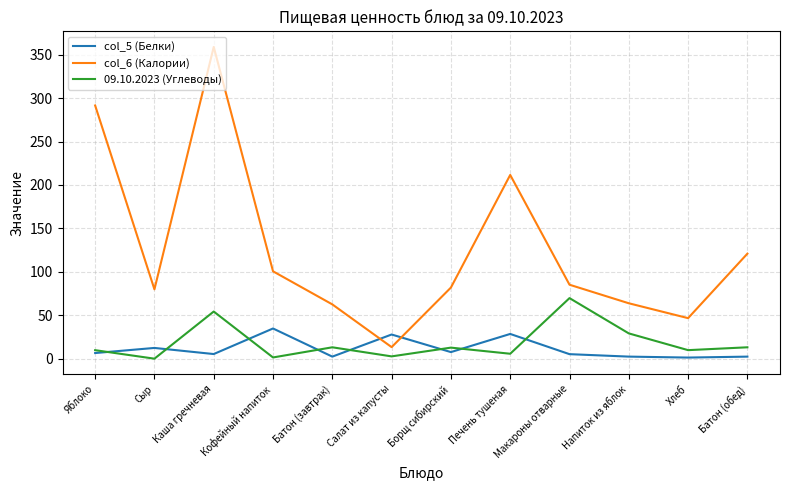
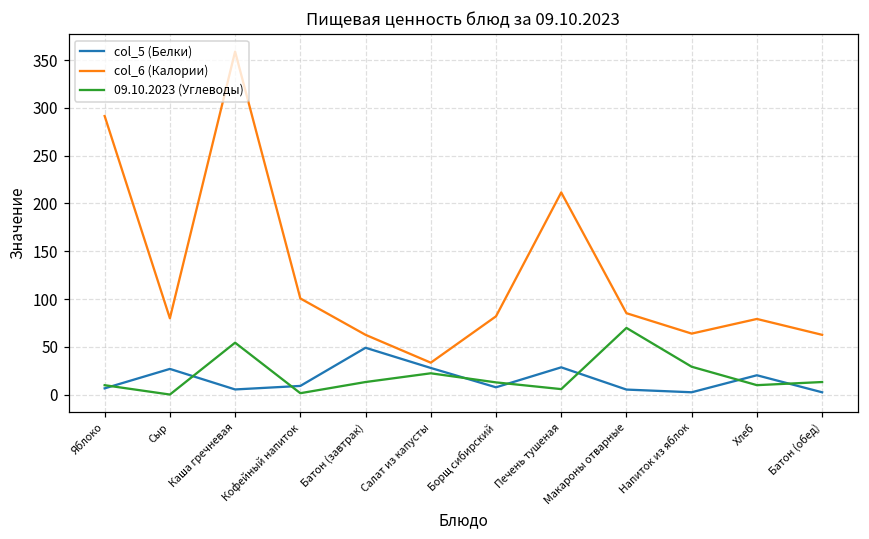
  {
    "col_5 (Белки)": {
      "Яблоко": 10,
-     "Сыр": 10,
+     "Сыр": 30,
      "Каша гречневая": 10,
-     "Кофейный напиток": 30,
-     "Батон (завтрак)": 0,
+     "Кофейный напиток": 10,
+     "Батон (завтрак)": 50,
      "Салат из капусты": 30,
      "Борщ сибирский": 10,
      "Печень тушеная": 30,
      "Макароны отварные": 10,
      "Напиток из яблок": 0,
-     "Хлеб": 0,
+     "Хлеб": 20,
      "Батон (обед)": 0
    },
    "col_6 (Калории)": {
      "Яблоко": 290,
      "Сыр": 80,
      "Кофейный напиток": 100,
      "Батон (завтрак)": 60,
-     "Салат из капусты": 10,
+     "Салат из капусты": 30,
      "Борщ сибирский": 80,
      "Печень тушеная": 210,
      "Макароны отварные": 90,
      "Напиток из яблок": 60,
-     "Хлеб": 50,
-     "Батон (обед)": 120
+     "Хлеб": 80,
+     "Батон (обед)": 60
    },
    "09.10.2023 (Углеводы)": {
      "Яблоко": 10,
      "Сыр": 0,
      "Каша гречневая": 50,
      "Кофейный напиток": 0,
      "Батон (завтрак)": 10,
-     "Салат из капусты": 0,
+     "Салат из капусты": 20,
      "Борщ сибирский": 10,
      "Печень тушеная": 10,
      "Макароны отварные": 70,
      "Напиток из яблок": 30,
      "Хлеб": 10,
      "Батон (обед)": 10
    }
  }
